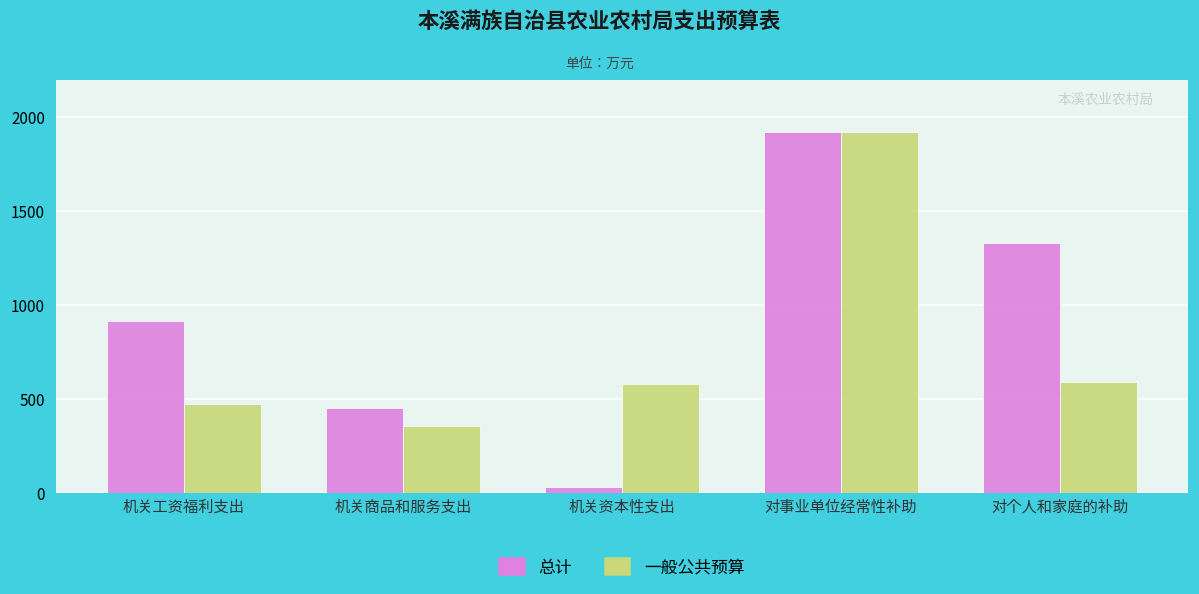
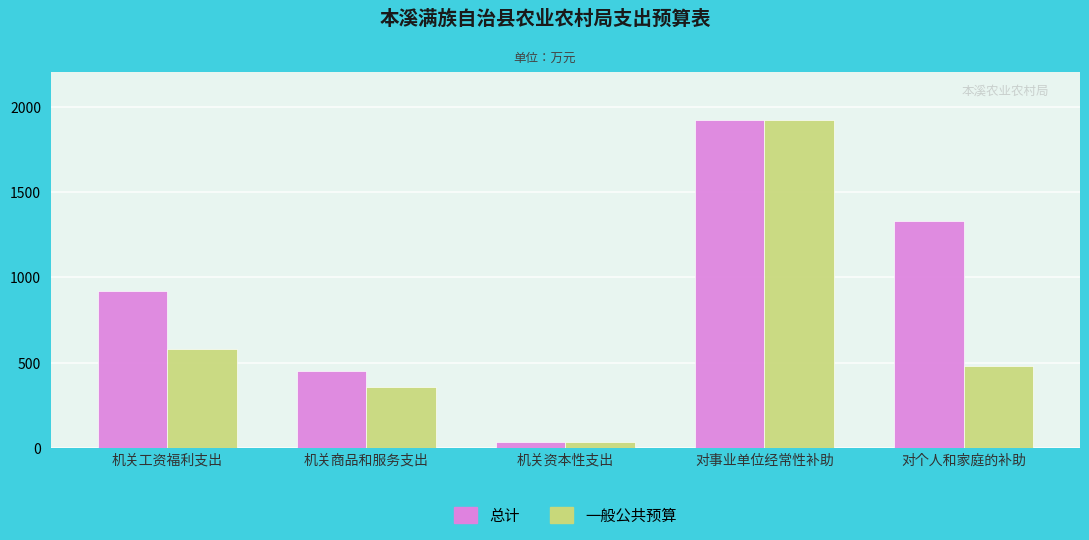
  {
    "总计": {
      "机关工资福利支出": 920,
      "机关商品和服务支出": 450,
      "机关资本性支出": 30,
      "对事业单位经常性补助": 1920,
      "对个人和家庭的补助": 1330
    },
    "一般公共预算": {
-     "机关工资福利支出": 470,
+     "机关工资福利支出": 580,
      "机关商品和服务支出": 360,
-     "机关资本性支出": 580,
+     "机关资本性支出": 30,
      "对事业单位经常性补助": 1920,
-     "对个人和家庭的补助": 590
+     "对个人和家庭的补助": 480
    }
  }
